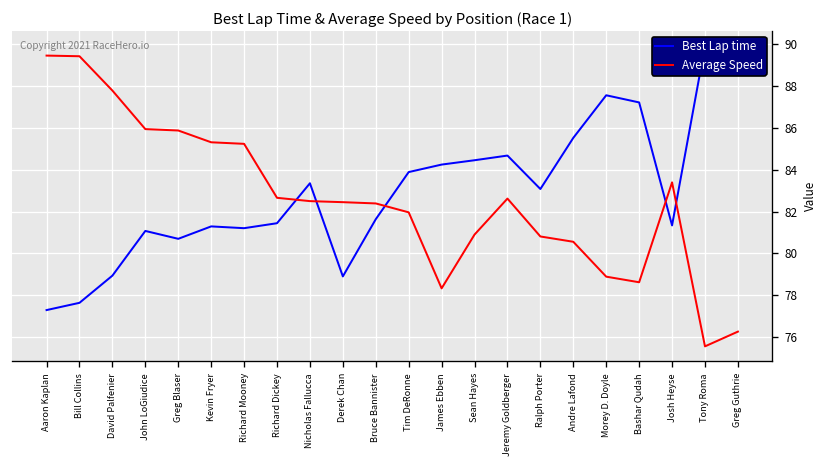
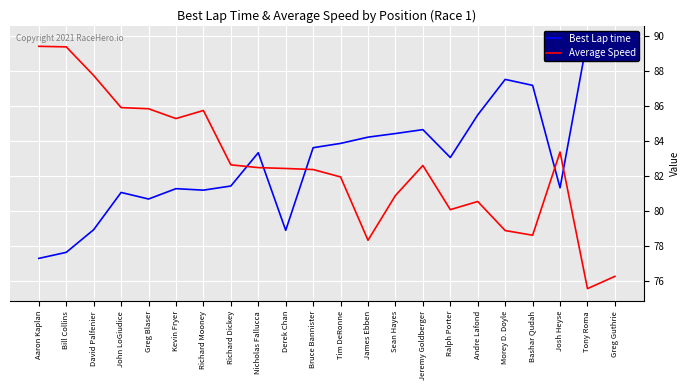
  {
    "Best Lap time": {
      "Aaron Kaplan": 77.3,
      "Bill Collins": 77.6,
      "David Palfenier": 78.9,
      "John LoGiudice": 81.1,
      "Greg Blaser": 80.7,
      "Kevin Fryer": 81.3,
      "Richard Mooney": 81.2,
      "Richard Dickey": 81.4,
      "Nicholas Fallucca": 83.3,
      "Derek Chan": 78.9,
-     "Bruce Bannister": 81.6,
+     "Bruce Bannister": 83.6,
      "Tim DeRonne": 83.9,
      "James Ebben": 84.2,
      "Sean Hayes": 84.4,
      "Jeremy Goldberger": 84.7,
      "Ralph Porter": 83.1,
      "Andre Lafond": 85.5,
      "Morey D. Doyle": 87.5,
      "Bashar Qudah": 87.2,
      "Josh Heyse": 81.3
    },
    "Average Speed": {
      "Bill Collins": 89.4,
      "David Palfenier": 87.8,
      "John LoGiudice": 85.9,
      "Greg Blaser": 85.9,
      "Kevin Fryer": 85.3,
-     "Richard Mooney": 85.2,
+     "Richard Mooney": 85.8,
      "Richard Dickey": 82.7,
      "Nicholas Fallucca": 82.5,
      "Derek Chan": 82.4,
      "Bruce Bannister": 82.4,
      "Tim DeRonne": 82.0,
      "James Ebben": 78.3,
      "Sean Hayes": 80.9,
      "Jeremy Goldberger": 82.6,
-     "Ralph Porter": 80.8,
+     "Ralph Porter": 80.1,
      "Andre Lafond": 80.6,
      "Morey D. Doyle": 78.9,
      "Bashar Qudah": 78.6,
      "Josh Heyse": 83.4,
      "Tony Roma": 75.6,
      "Greg Guthrie": 76.3
    }
  }
